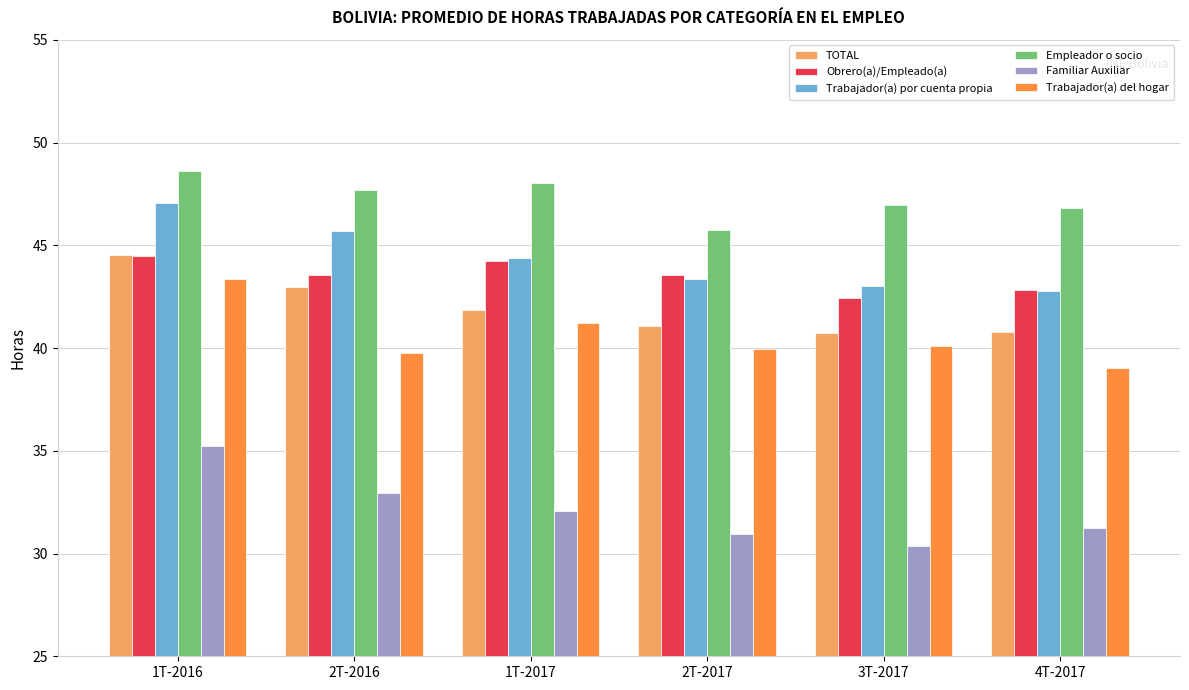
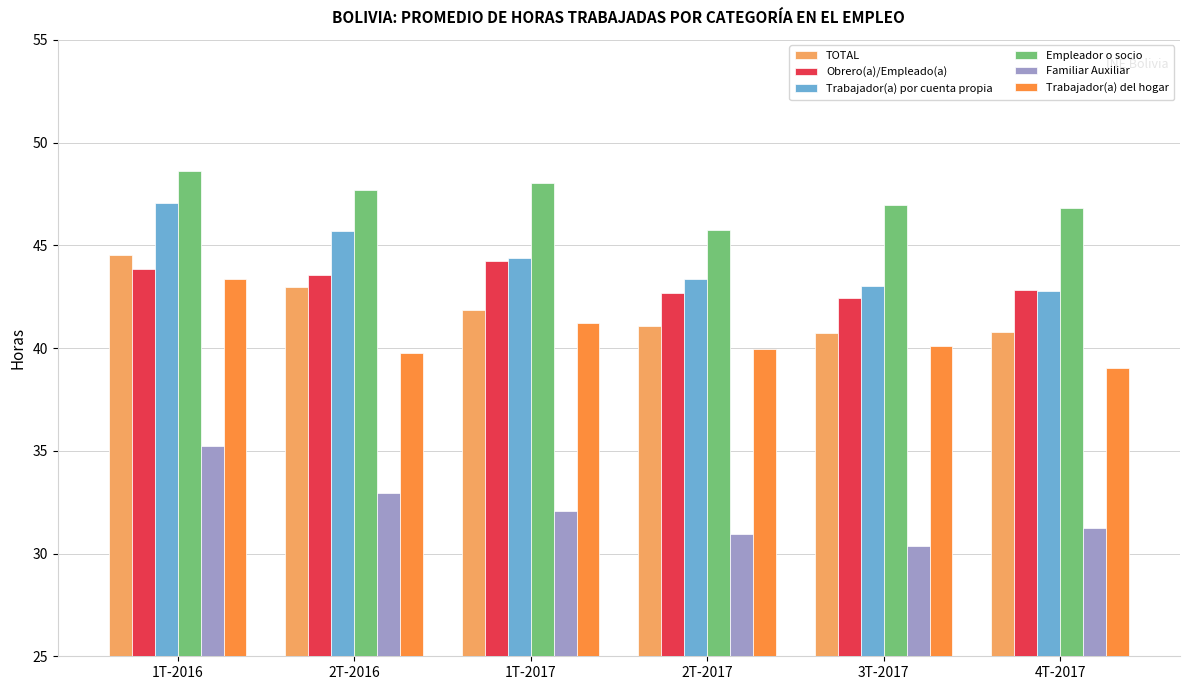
  {
    "Obrero(a)/Empleado(a)": {
-     "1T-2016": 44.5,
+     "1T-2016": 43.9,
      "2T-2016": 43.5,
      "1T-2017": 44.2,
-     "2T-2017": 43.6,
+     "2T-2017": 42.7,
      "3T-2017": 42.5,
      "4T-2017": 42.8
    },
    "Empleador o socio": {
      "1T-2016": 48.6,
      "2T-2016": 47.7,
      "1T-2017": 48.0,
      "2T-2017": 45.8,
      "3T-2017": 47.0,
      "4T-2017": 46.8
    }
  }
